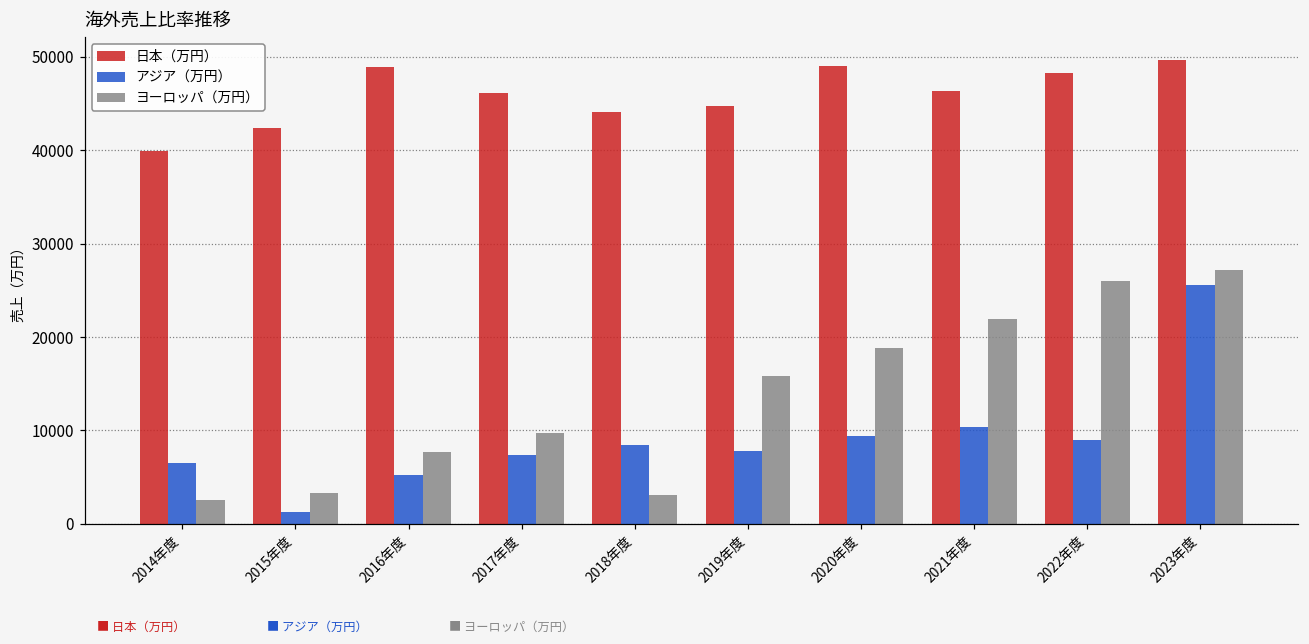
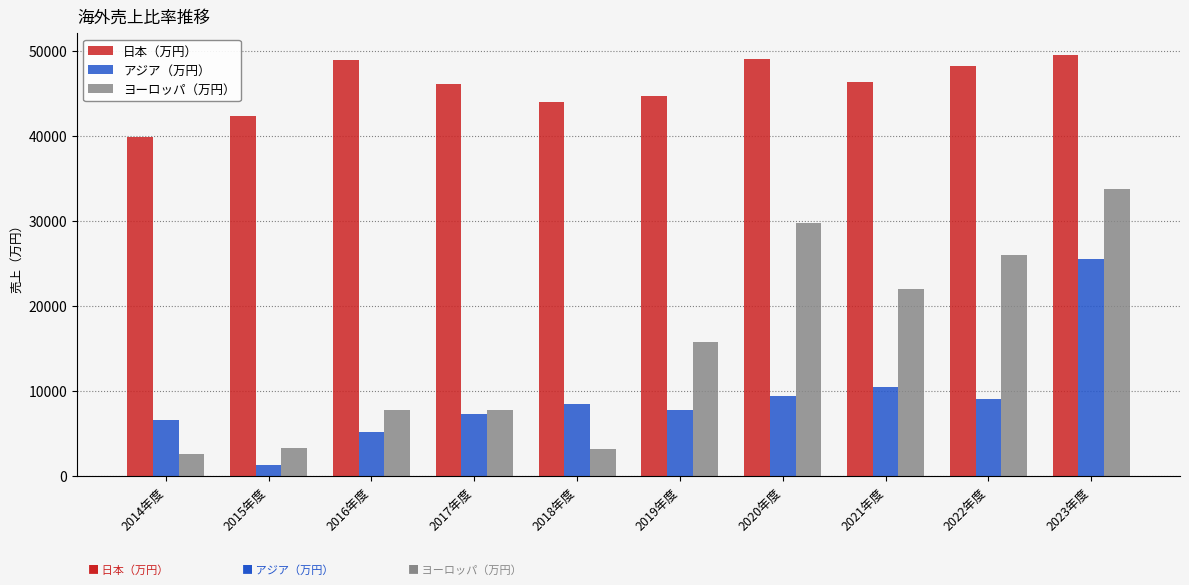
  {
    "日本（万円）": {
      "2014年度": 40000,
      "2015年度": 42000,
      "2016年度": 49000,
      "2017年度": 46000,
      "2018年度": 44000,
      "2019年度": 45000,
      "2020年度": 49000,
      "2021年度": 46000,
      "2022年度": 48000,
      "2023年度": 50000
    },
    "アジア（万円）": {
      "2014年度": 7000,
      "2015年度": 1000,
      "2016年度": 5000,
      "2017年度": 7000,
      "2018年度": 8000,
      "2019年度": 8000,
      "2020年度": 9000,
      "2021年度": 10000,
      "2022年度": 9000,
      "2023年度": 26000
    },
    "ヨーロッパ（万円）": {
      "2014年度": 3000,
      "2015年度": 3000,
      "2016年度": 8000,
-     "2017年度": 10000,
+     "2017年度": 8000,
      "2018年度": 3000,
      "2019年度": 16000,
-     "2020年度": 19000,
+     "2020年度": 30000,
      "2021年度": 22000,
      "2022年度": 26000,
-     "2023年度": 27000
+     "2023年度": 34000
    }
  }
